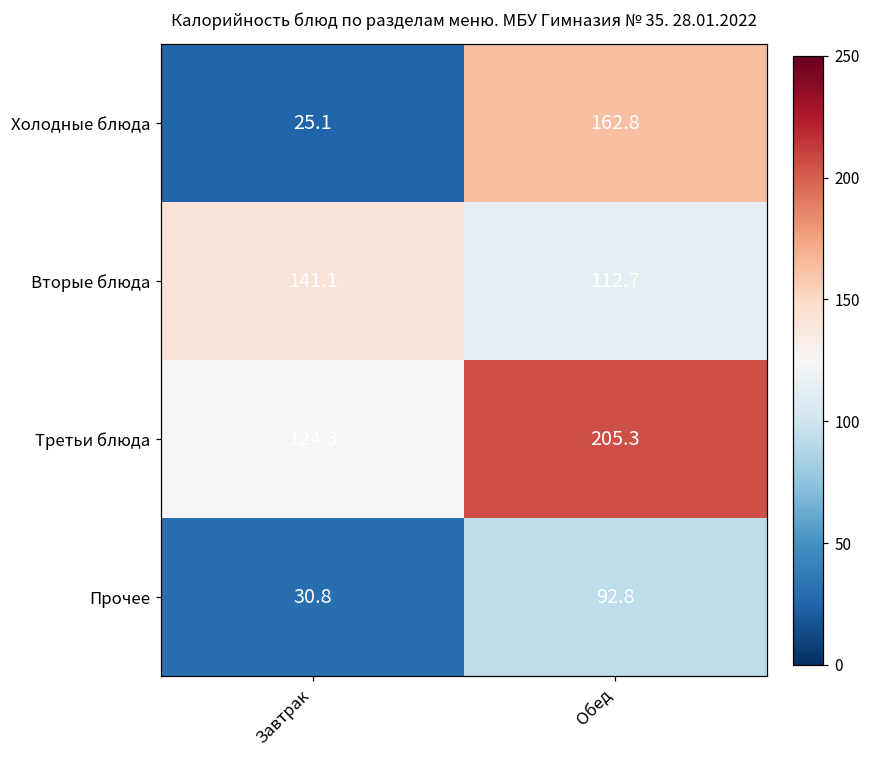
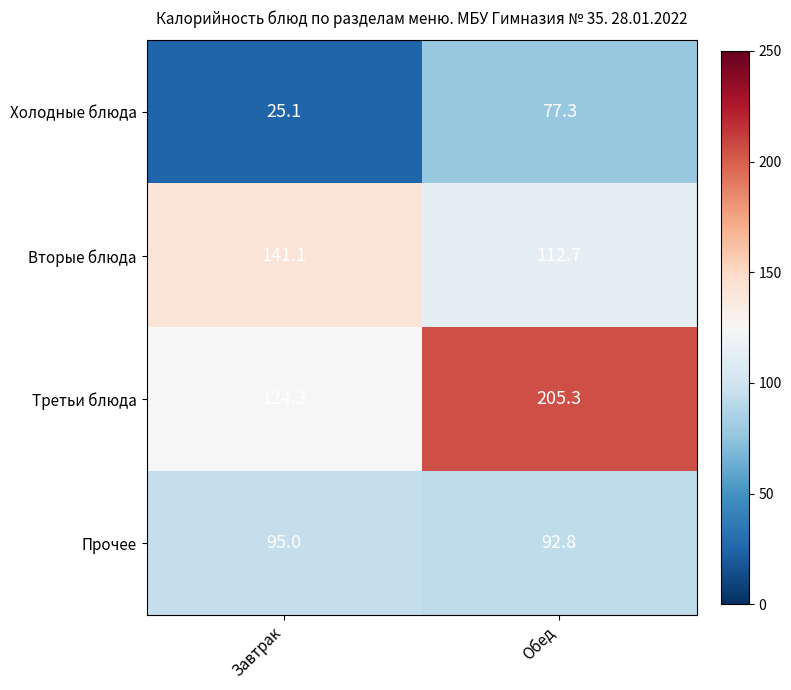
  {
    "Холодные блюда": {
      "Завтрак": 25.1,
-     "Обед": 162.8
+     "Обед": 77.3
    },
    "Третьи блюда": {
      "Обед": 205.3
    },
    "Прочее": {
-     "Завтрак": 30.8,
+     "Завтрак": 95.0,
      "Обед": 92.8
    }
  }
